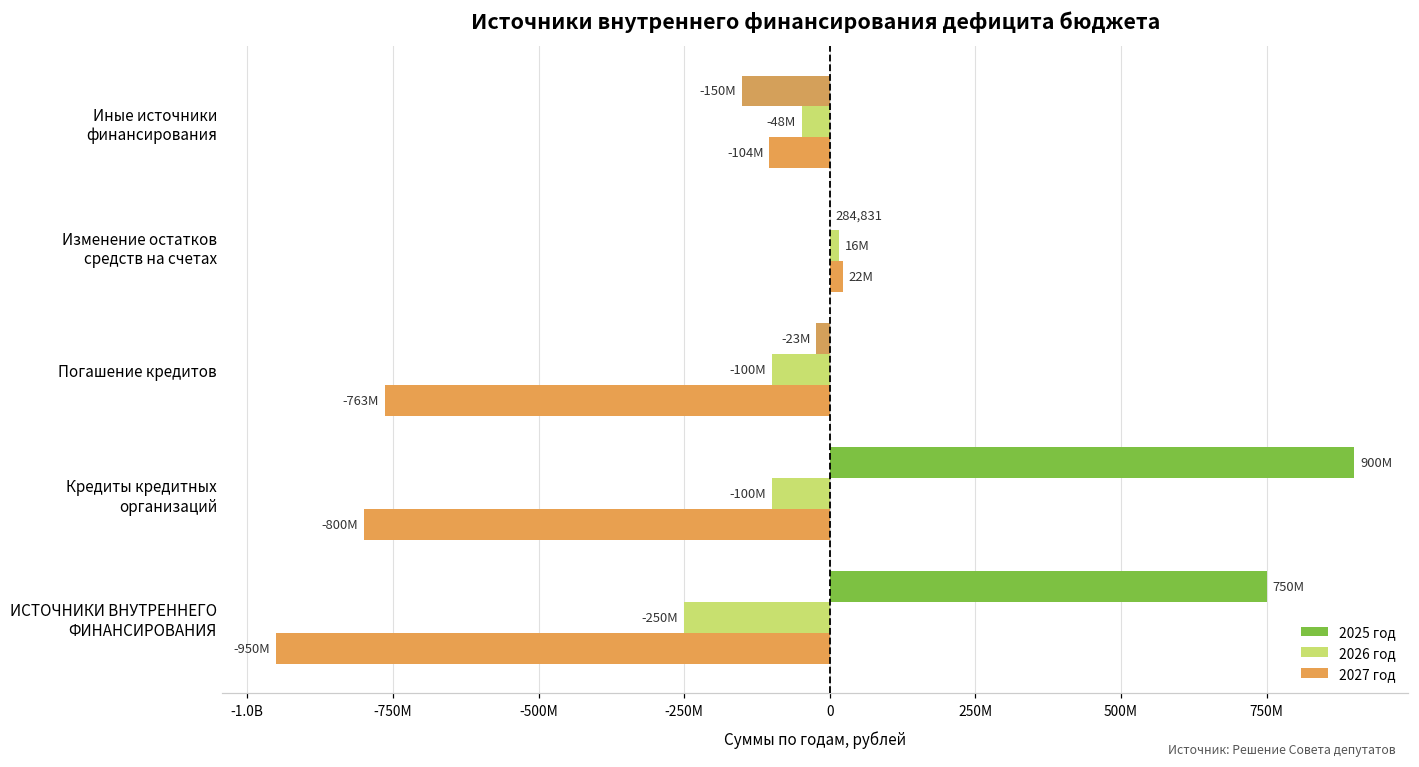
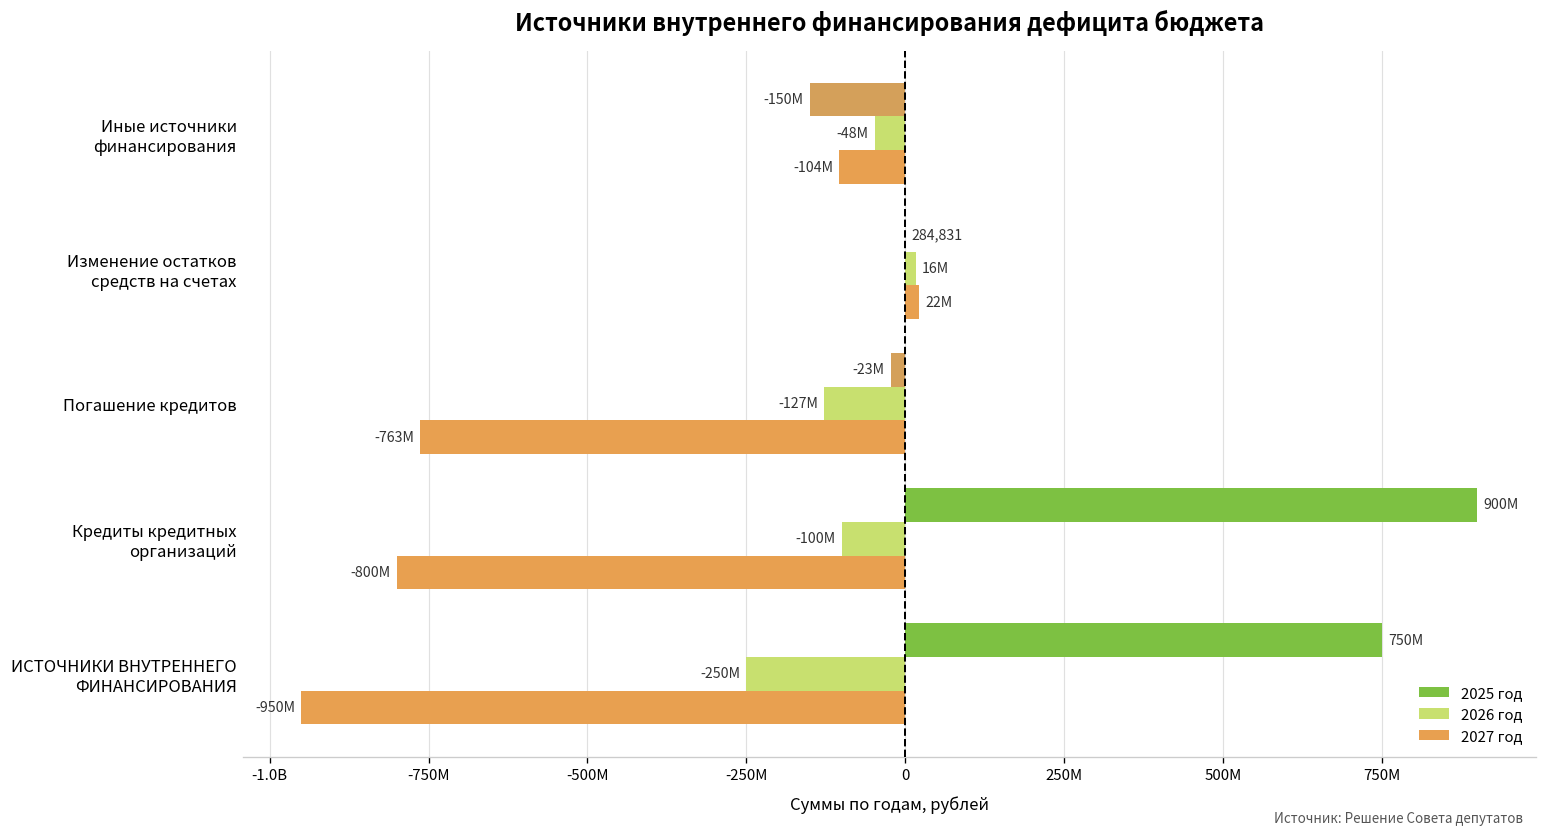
  {
    "2025 год": {
      "Иные источники финансирования": "-150M",
      "Изменение остатков средств на счетах": "284,831",
      "Погашение кредитов": "-23M",
      "Кредиты кредитных организаций": "900M",
      "ИСТОЧНИКИ ВНУТРЕННЕГО ФИНАНСИРОВАНИЯ": "750M"
    },
    "2026 год": {
      "Иные источники финансирования": "-48M",
      "Изменение остатков средств на счетах": "16M",
-     "Погашение кредитов": "-100M",
+     "Погашение кредитов": "-127M",
      "Кредиты кредитных организаций": "-100M",
      "ИСТОЧНИКИ ВНУТРЕННЕГО ФИНАНСИРОВАНИЯ": "-250M"
    },
    "2027 год": {
      "Иные источники финансирования": "-104M",
      "Изменение остатков средств на счетах": "22M",
      "Погашение кредитов": "-763M",
      "Кредиты кредитных организаций": "-800M",
      "ИСТОЧНИКИ ВНУТРЕННЕГО ФИНАНСИРОВАНИЯ": "-950M"
    }
  }
